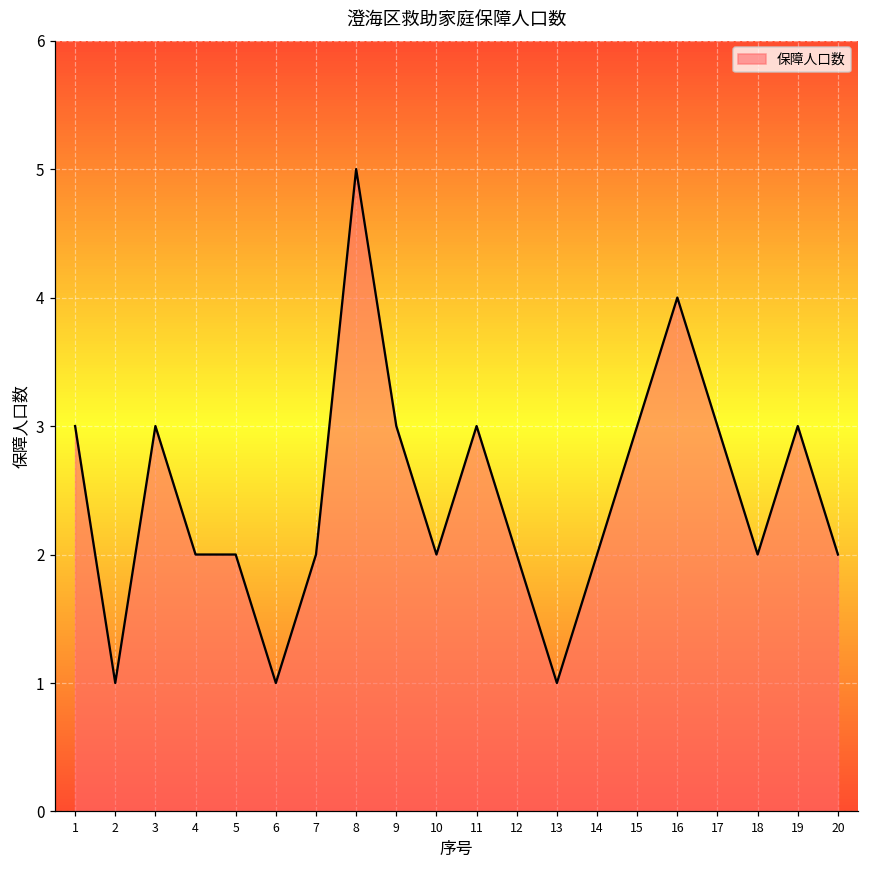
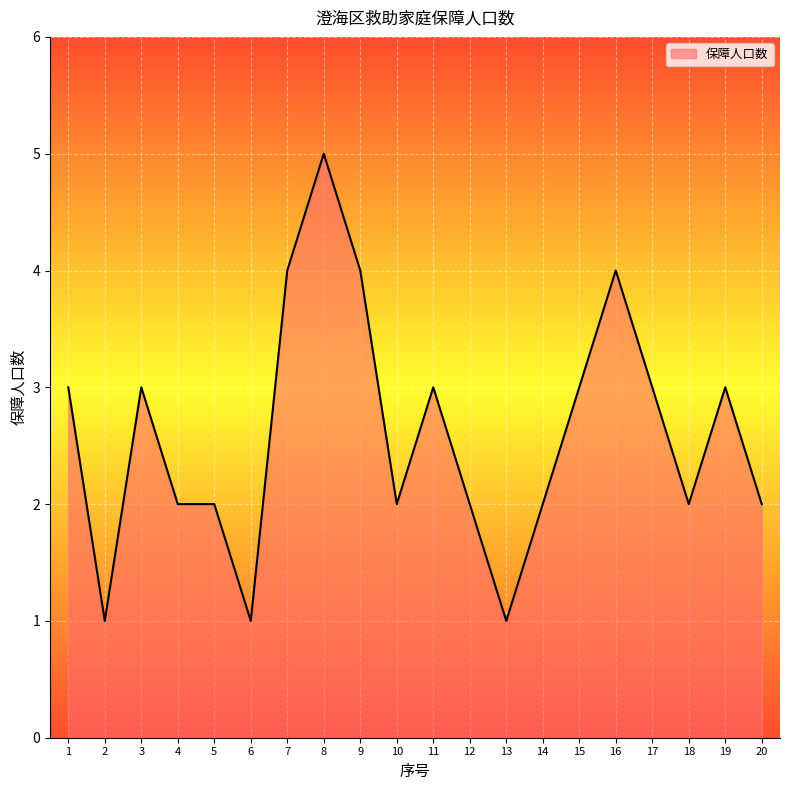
  {
    "1": 3,
    "2": 1,
    "3": 3,
    "4": 2,
    "5": 2,
    "6": 1,
-   "7": 2,
+   "7": 4,
    "8": 5,
-   "9": 3,
+   "9": 4,
    "10": 2,
    "11": 3,
    "12": 2,
    "13": 1,
    "14": 2,
    "15": 3,
    "16": 4,
    "17": 3,
    "18": 2,
    "19": 3,
    "20": 2
  }
